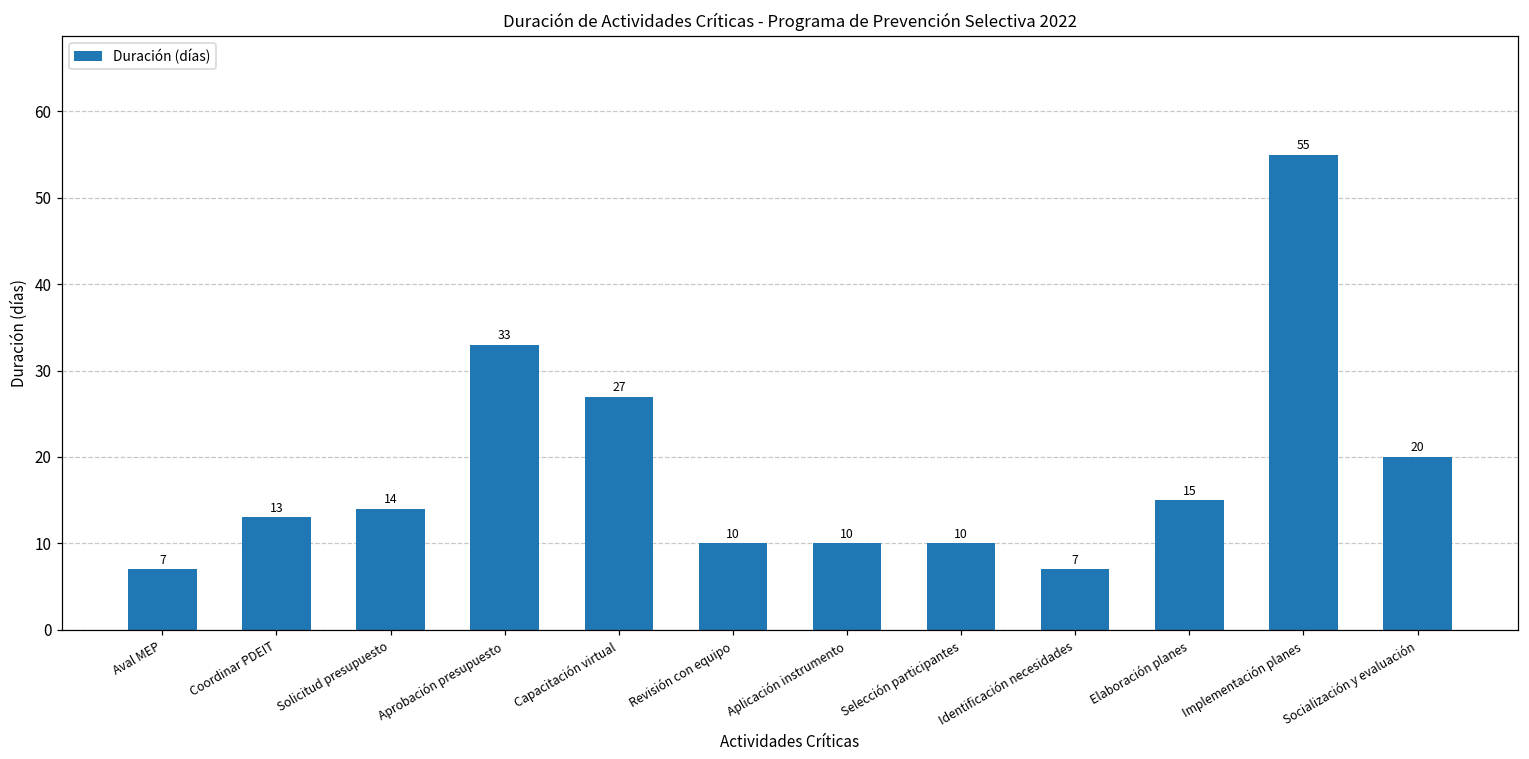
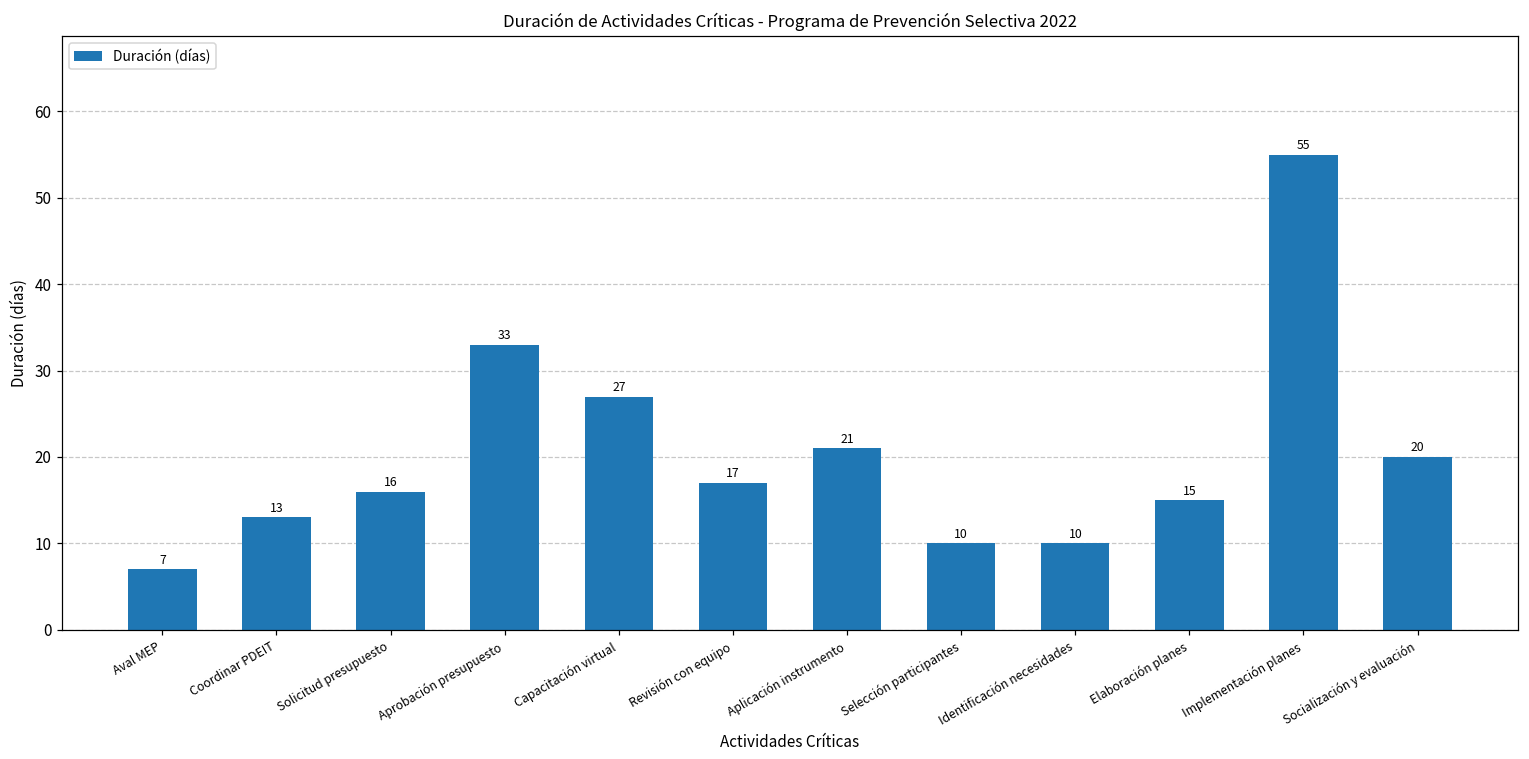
  {
    "Aval MEP": 7,
    "Coordinar PDEIT": 13,
-   "Solicitud presupuesto": 14,
+   "Solicitud presupuesto": 16,
    "Aprobación presupuesto": 33,
    "Capacitación virtual": 27,
-   "Revisión con equipo": 10,
-   "Aplicación instrumento": 10,
+   "Revisión con equipo": 17,
+   "Aplicación instrumento": 21,
    "Selección participantes": 10,
-   "Identificación necesidades": 7,
+   "Identificación necesidades": 10,
    "Elaboración planes": 15,
    "Implementación planes": 55,
    "Socialización y evaluación": 20
  }
